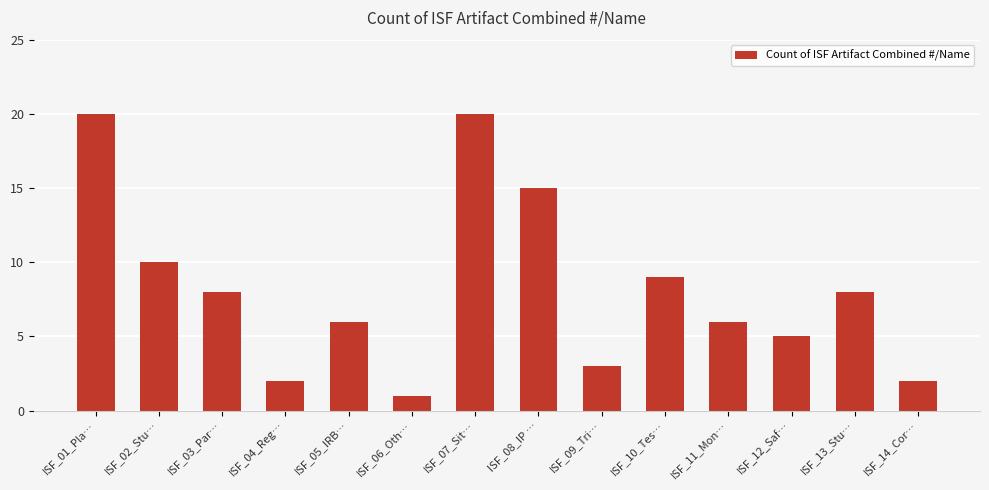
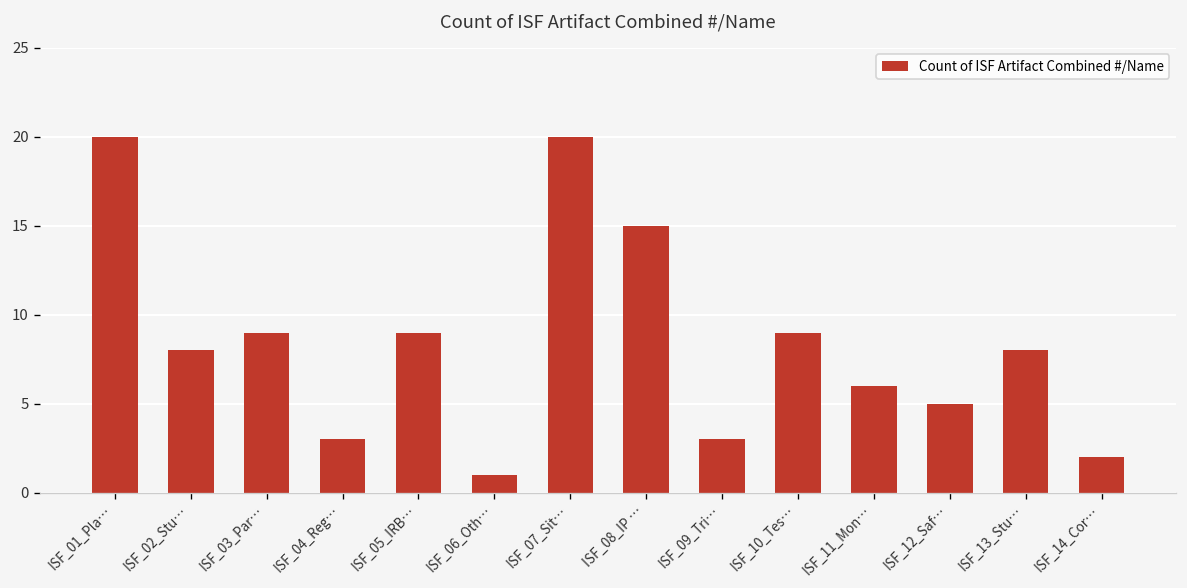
  {
    "ISF_01_Pla…": 20,
-   "ISF_02_Stu…": 10,
-   "ISF_03_Par…": 8,
-   "ISF_04_Reg…": 2,
-   "ISF_05_IRB…": 6,
+   "ISF_02_Stu…": 8,
+   "ISF_03_Par…": 9,
+   "ISF_04_Reg…": 3,
+   "ISF_05_IRB…": 9,
    "ISF_06_Oth…": 1,
    "ISF_07_Sit…": 20,
    "ISF_08_IP …": 15,
    "ISF_09_Tri…": 3,
    "ISF_10_Tes…": 9,
    "ISF_11_Mon…": 6,
    "ISF_12_Saf…": 5,
    "ISF_13_Stu…": 8,
    "ISF_14_Cor…": 2
  }
